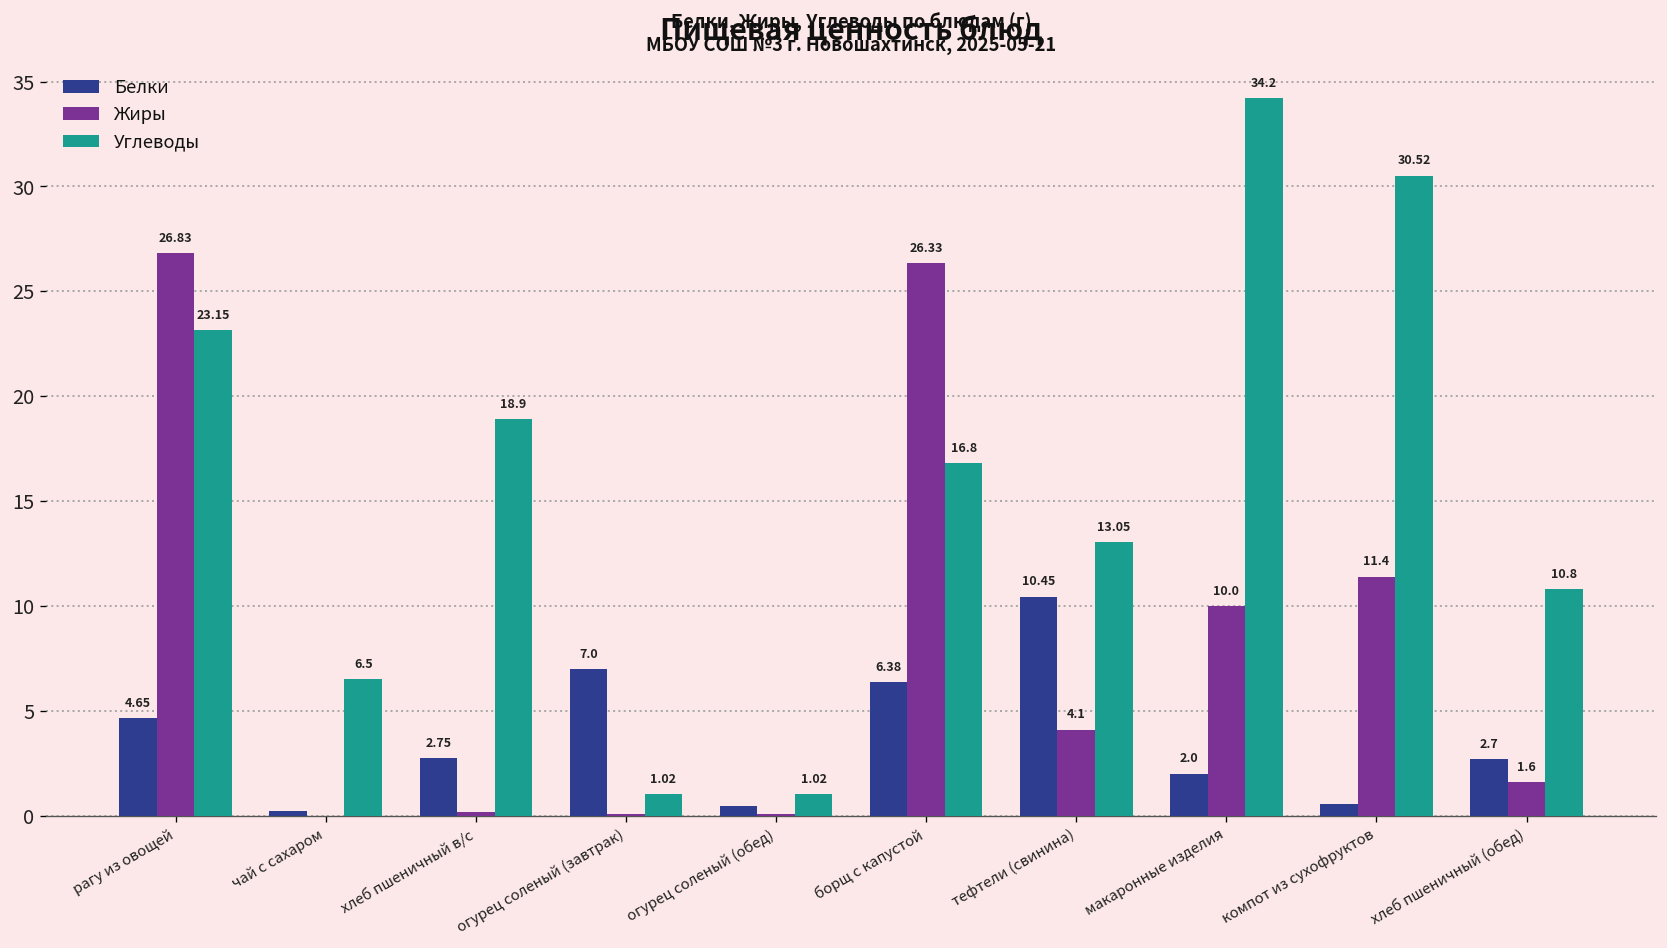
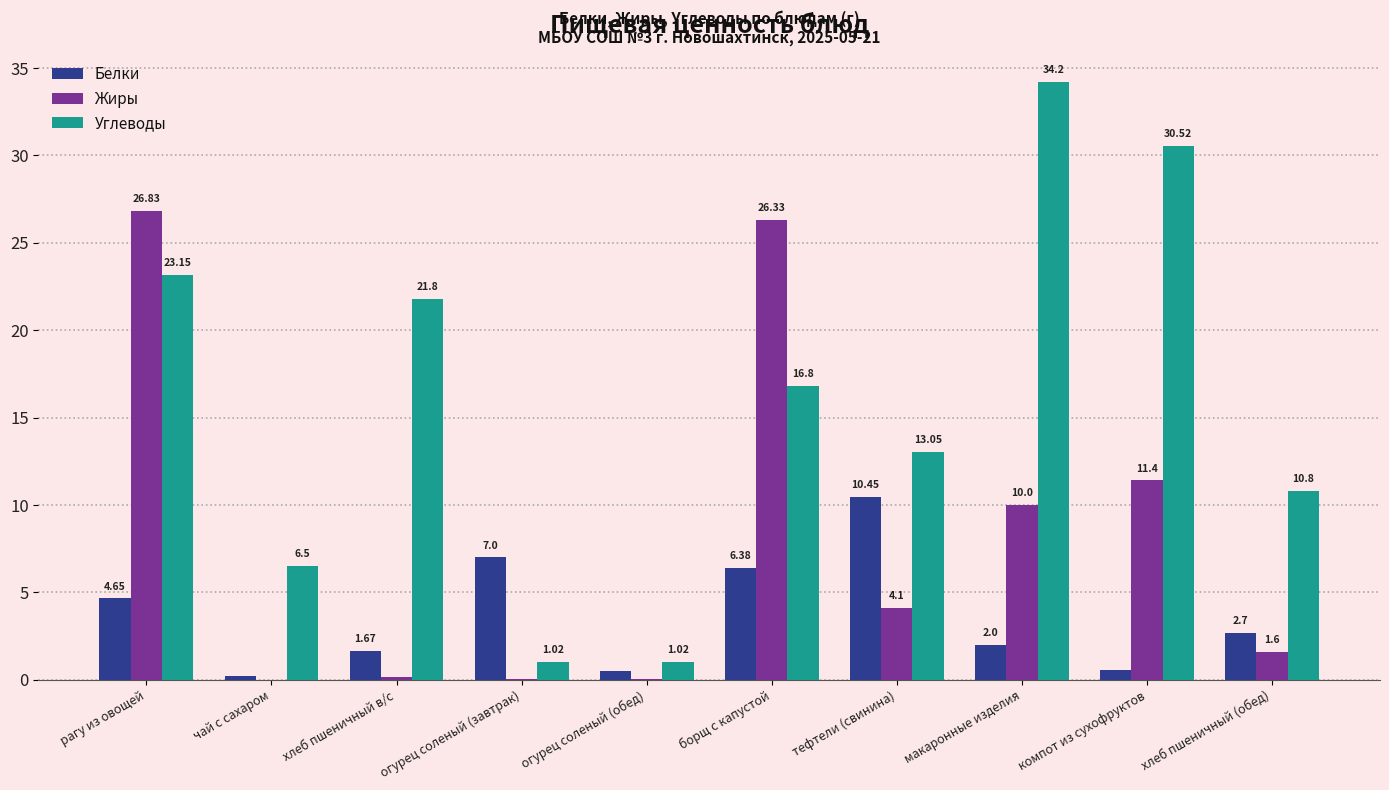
  {
    "Белки": {
      "рагу из овощей": 4.65,
-     "хлеб пшеничный в/с": 2.75,
+     "хлеб пшеничный в/с": 1.67,
      "огурец соленый (завтрак)": 7.0,
      "борщ с капустой": 6.38,
      "тефтели (свинина)": 10.45,
      "макаронные изделия": 2.0,
      "хлеб пшеничный (обед)": 2.7
    },
    "Жиры": {
      "рагу из овощей": 26.83,
      "борщ с капустой": 26.33,
      "тефтели (свинина)": 4.1,
      "макаронные изделия": 10.0,
      "компот из сухофруктов": 11.4,
      "хлеб пшеничный (обед)": 1.6
    },
    "Углеводы": {
      "рагу из овощей": 23.15,
      "чай с сахаром": 6.5,
-     "хлеб пшеничный в/с": 18.9,
+     "хлеб пшеничный в/с": 21.8,
      "огурец соленый (завтрак)": 1.02,
      "огурец соленый (обед)": 1.02,
      "борщ с капустой": 16.8,
      "тефтели (свинина)": 13.05,
      "макаронные изделия": 34.2,
      "компот из сухофруктов": 30.52,
      "хлеб пшеничный (обед)": 10.8
    }
  }
